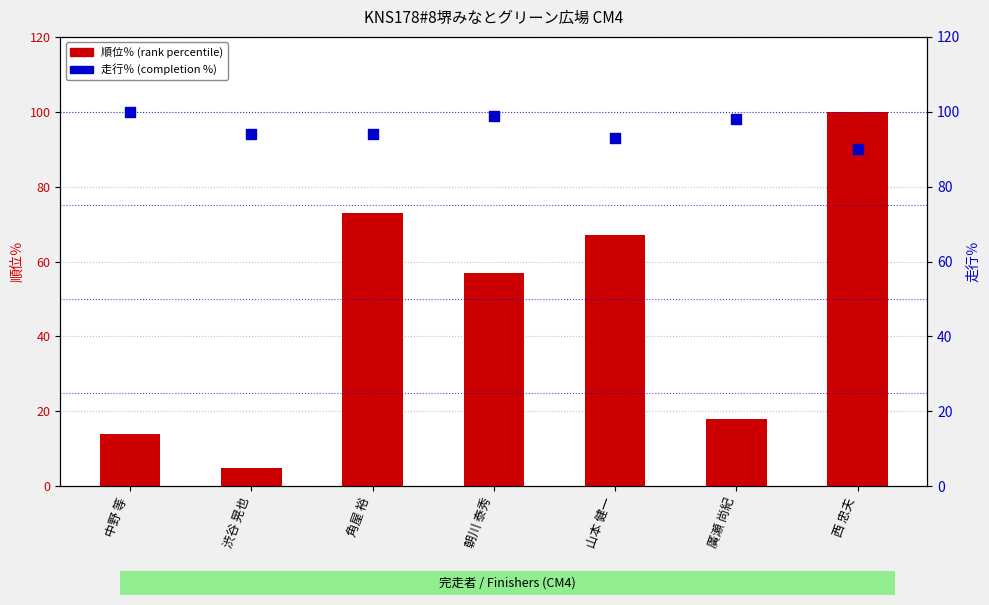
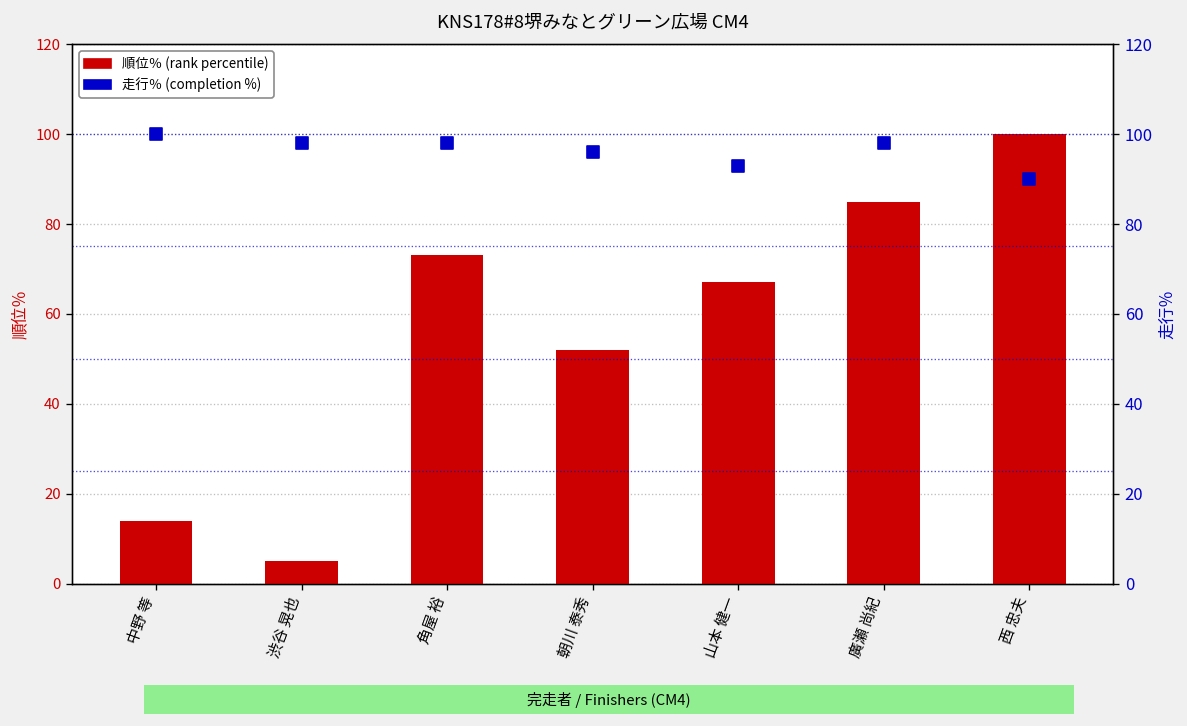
  {
    "順位％ (rank percentile)": {
      "中野 等": 14,
      "渋谷 晃也": 5,
      "角屋 裕": 73,
-     "朝川 泰秀": 57,
+     "朝川 泰秀": 52,
      "山本 健一": 67,
-     "廣瀬 尚紀": 18,
+     "廣瀬 尚紀": 85,
      "西 忠夫": 100
    },
    "走行％ (completion %)": {
-     "渋谷 晃也": 94,
-     "角屋 裕": 94,
-     "朝川 泰秀": 99
+     "渋谷 晃也": 98,
+     "角屋 裕": 98,
+     "朝川 泰秀": 96
    }
  }
